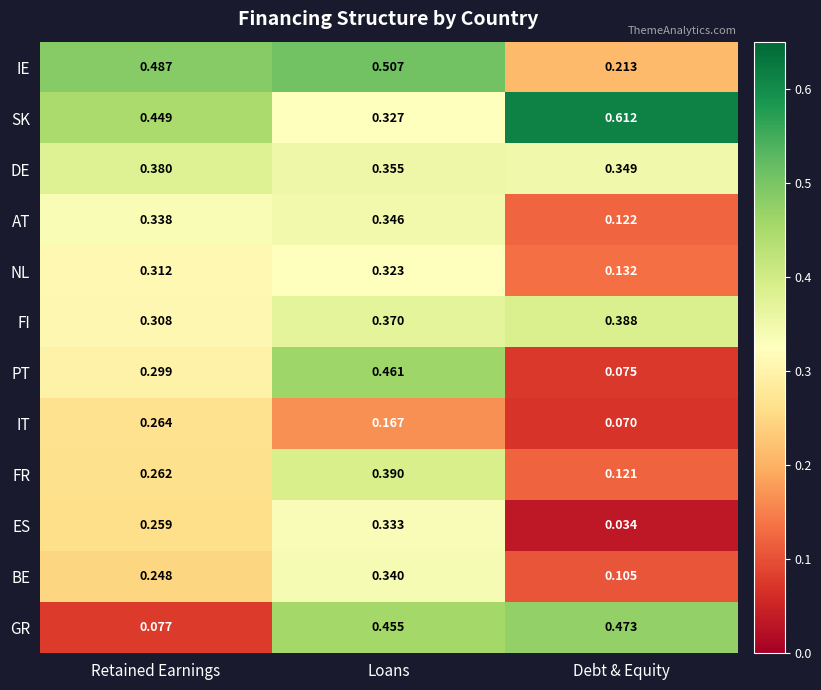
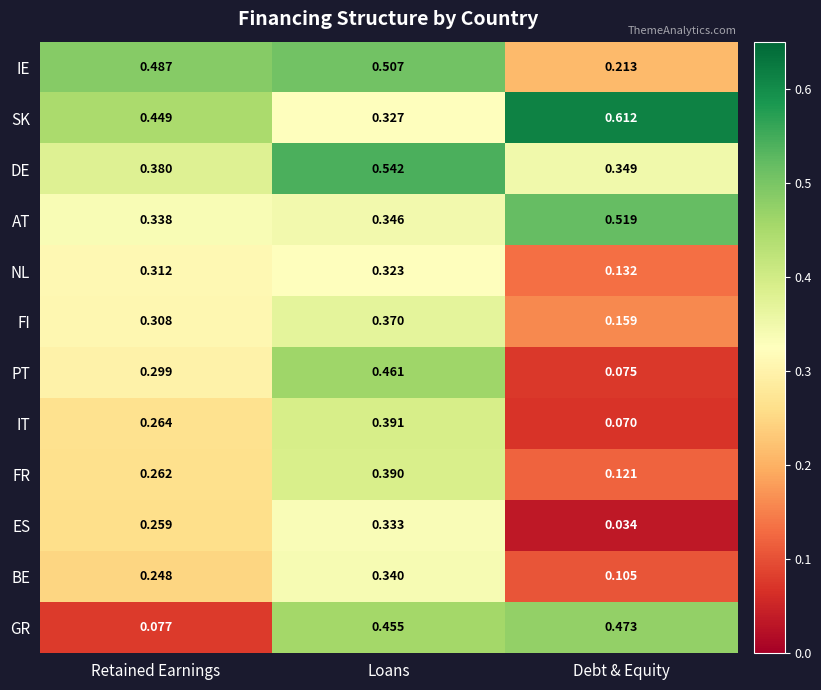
  {
    "IE": {
      "Retained Earnings": 0.487,
      "Loans": 0.507,
      "Debt & Equity": 0.213
    },
    "SK": {
      "Retained Earnings": 0.449,
      "Loans": 0.327,
      "Debt & Equity": 0.612
    },
    "DE": {
      "Retained Earnings": 0.380,
-     "Loans": 0.355,
+     "Loans": 0.542,
      "Debt & Equity": 0.349
    },
    "AT": {
      "Retained Earnings": 0.338,
      "Loans": 0.346,
-     "Debt & Equity": 0.122
+     "Debt & Equity": 0.519
    },
    "NL": {
      "Retained Earnings": 0.312,
      "Loans": 0.323,
      "Debt & Equity": 0.132
    },
    "FI": {
      "Retained Earnings": 0.308,
      "Loans": 0.370,
-     "Debt & Equity": 0.388
+     "Debt & Equity": 0.159
    },
    "PT": {
      "Retained Earnings": 0.299,
      "Loans": 0.461,
      "Debt & Equity": 0.075
    },
    "IT": {
      "Retained Earnings": 0.264,
-     "Loans": 0.167,
+     "Loans": 0.391,
      "Debt & Equity": 0.070
    },
    "FR": {
      "Retained Earnings": 0.262,
      "Loans": 0.390,
      "Debt & Equity": 0.121
    },
    "ES": {
      "Retained Earnings": 0.259,
      "Loans": 0.333,
      "Debt & Equity": 0.034
    },
    "BE": {
      "Retained Earnings": 0.248,
      "Loans": 0.340,
      "Debt & Equity": 0.105
    },
    "GR": {
      "Retained Earnings": 0.077,
      "Loans": 0.455,
      "Debt & Equity": 0.473
    }
  }
